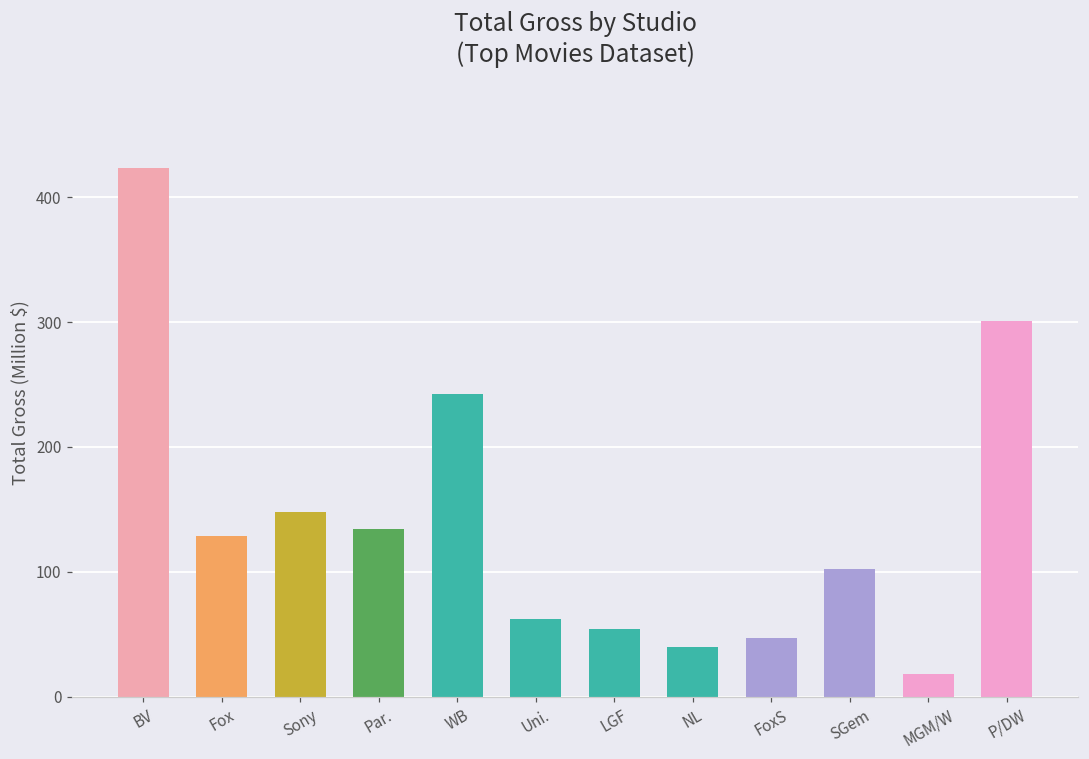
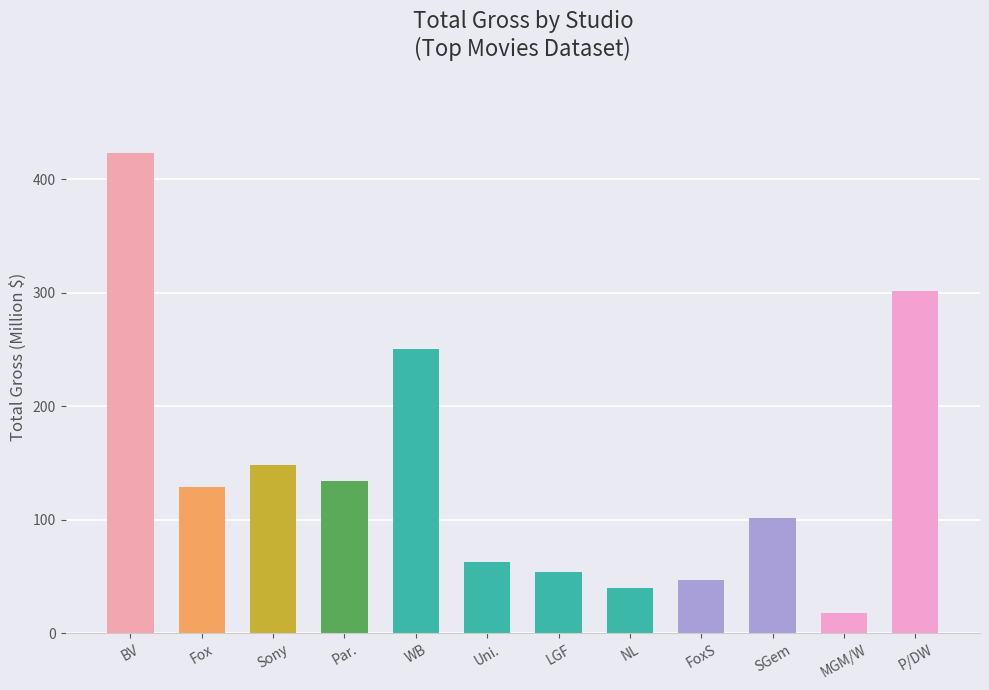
  {
    "BV": 423,
    "Fox": 129,
    "Sony": 148,
    "Par.": 134,
-   "WB": 243,
+   "WB": 251,
    "Uni.": 63,
    "LGF": 54,
    "NL": 40,
    "FoxS": 47,
    "SGem": 102,
    "MGM/W": 18,
    "P/DW": 301
  }
